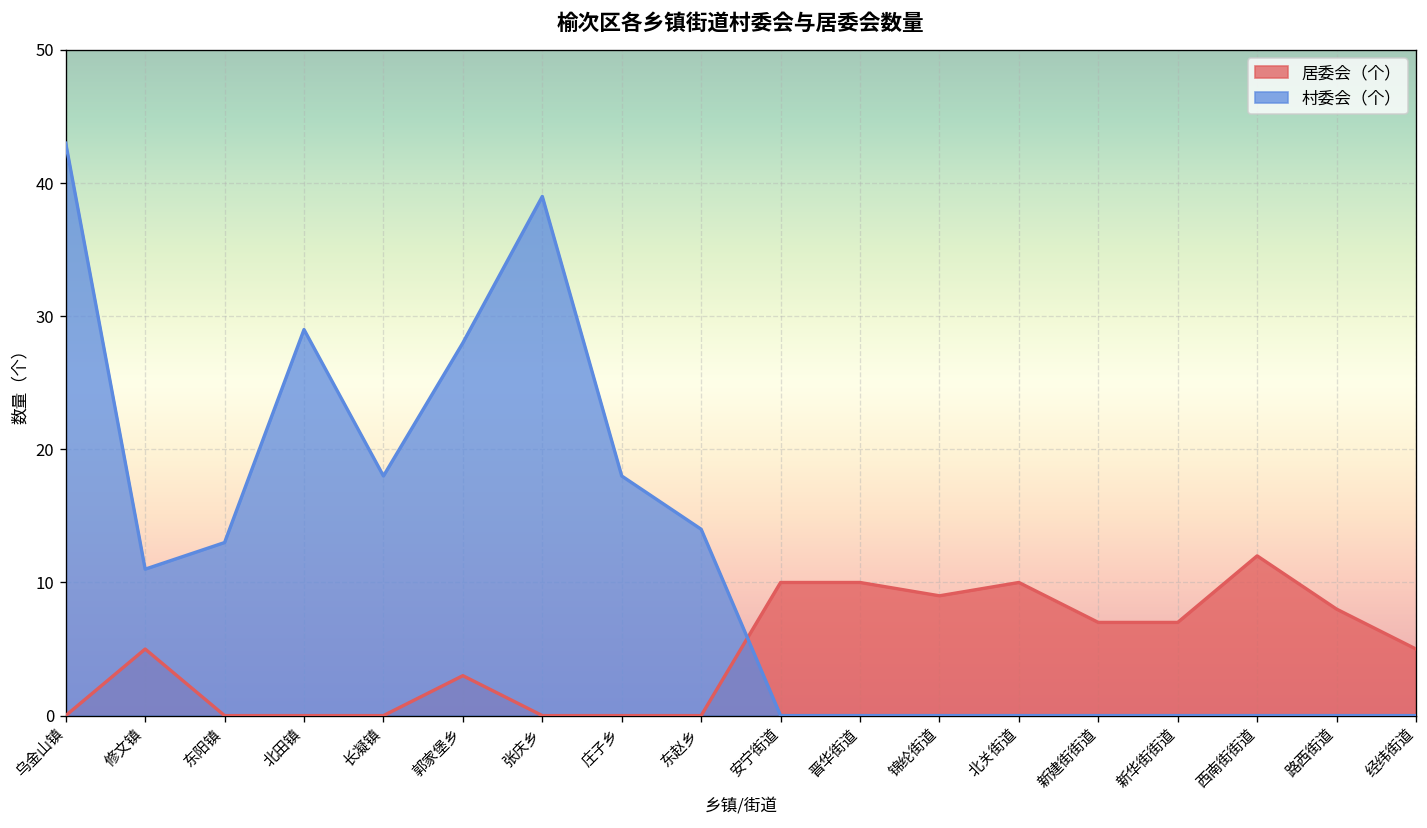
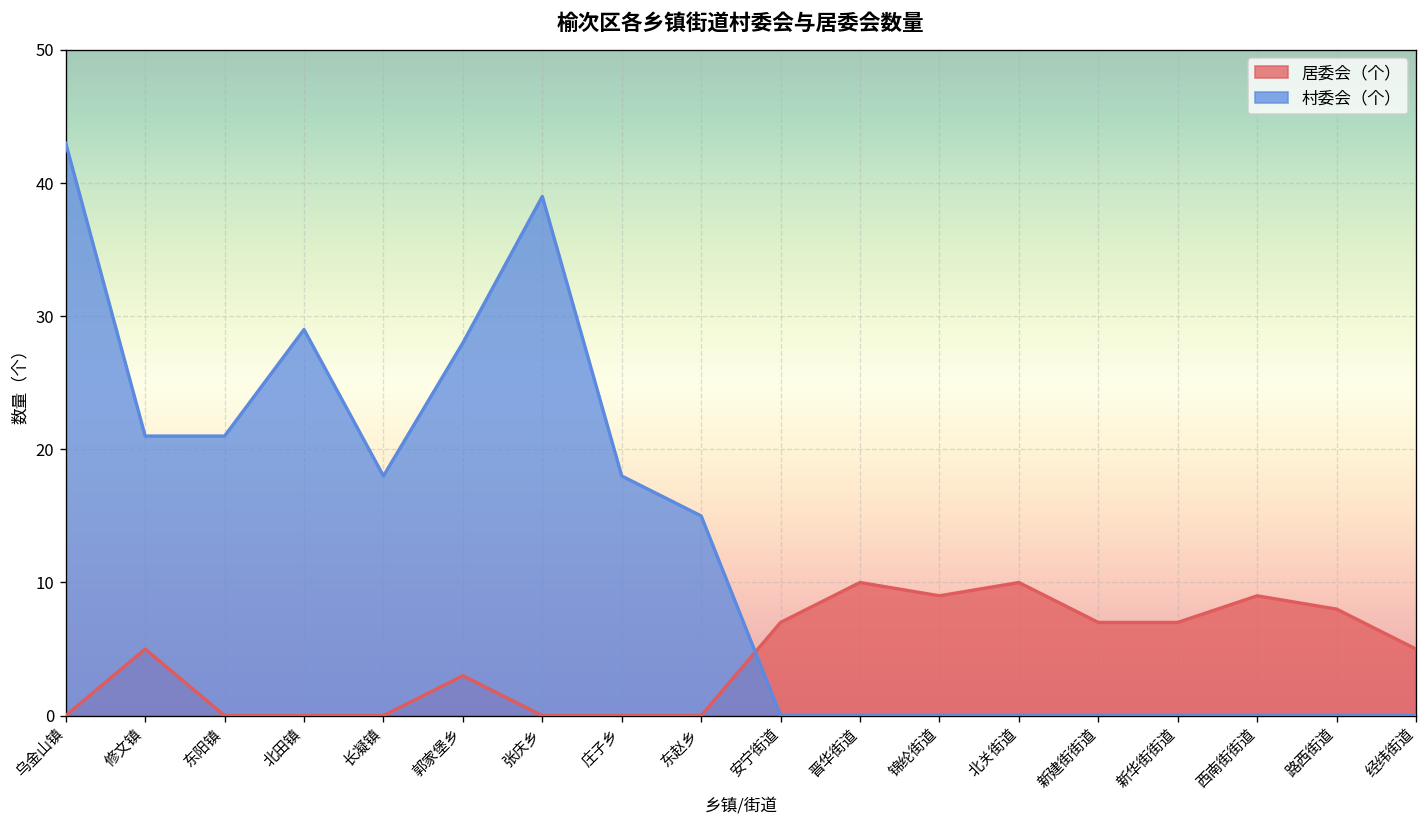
  {
    "居委会（个）": {
      "乌金山镇": 0,
      "修文镇": 5,
      "东阳镇": 0,
      "北田镇": 0,
      "长凝镇": 0,
      "郭家堡乡": 3,
      "张庆乡": 0,
      "庄子乡": 0,
      "东赵乡": 0,
-     "安宁街道": 10,
+     "安宁街道": 7,
      "晋华街道": 10,
      "锦纶街道": 9,
      "北关街道": 10,
      "新建街街道": 7,
      "新华街街道": 7,
-     "西南街街道": 12,
+     "西南街街道": 9,
      "路西街道": 8,
      "经纬街道": 5
    },
    "村委会（个）": {
      "乌金山镇": 43,
-     "修文镇": 11,
-     "东阳镇": 13,
+     "修文镇": 21,
+     "东阳镇": 21,
      "北田镇": 29,
      "长凝镇": 18,
      "郭家堡乡": 28,
      "张庆乡": 39,
      "庄子乡": 18,
-     "东赵乡": 14,
+     "东赵乡": 15,
      "安宁街道": 0,
      "晋华街道": 0,
      "锦纶街道": 0,
      "北关街道": 0,
      "新建街街道": 0,
      "新华街街道": 0,
      "西南街街道": 0,
      "路西街道": 0,
      "经纬街道": 0
    }
  }
